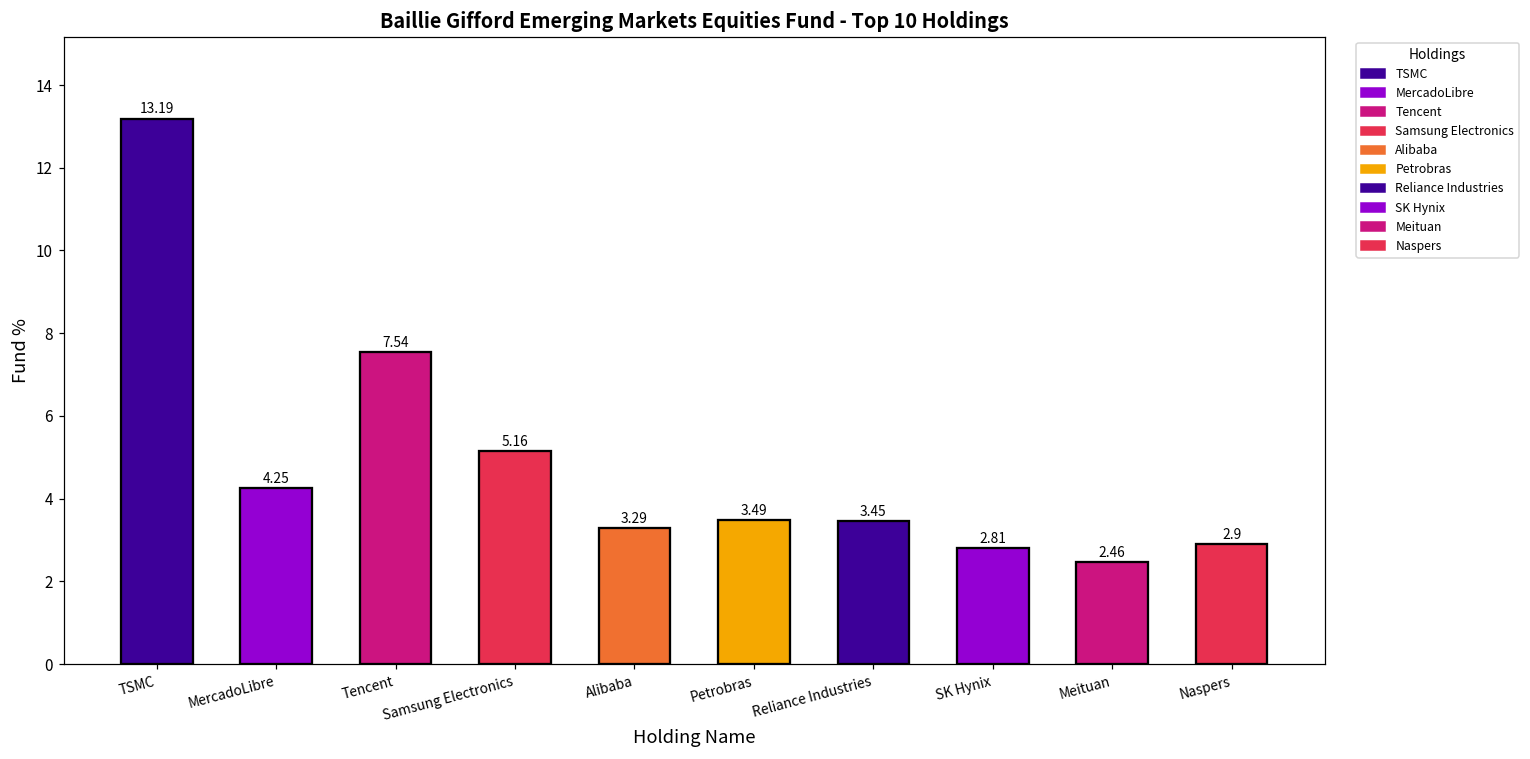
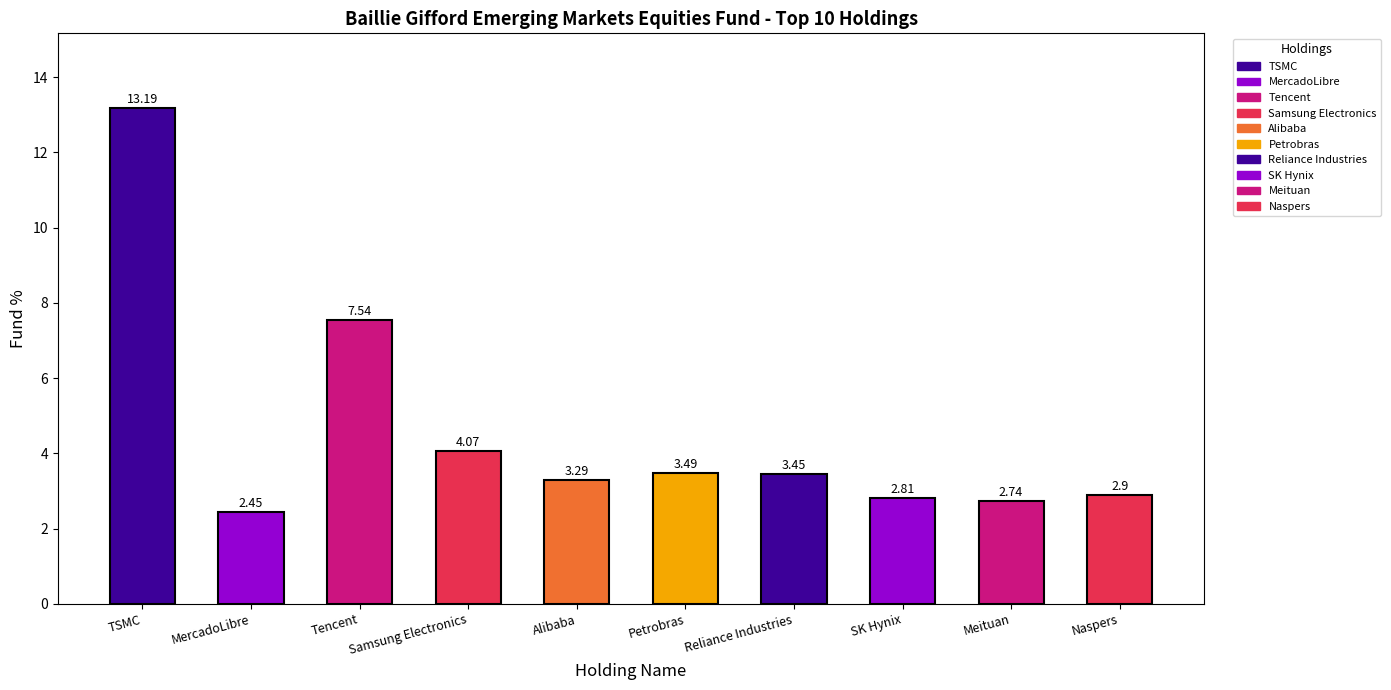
  {
    "TSMC": 13.19,
-   "MercadoLibre": 4.25,
+   "MercadoLibre": 2.45,
    "Tencent": 7.54,
-   "Samsung Electronics": 5.16,
+   "Samsung Electronics": 4.07,
    "Alibaba": 3.29,
    "Petrobras": 3.49,
    "Reliance Industries": 3.45,
    "SK Hynix": 2.81,
-   "Meituan": 2.46,
+   "Meituan": 2.74,
    "Naspers": 2.9
  }
